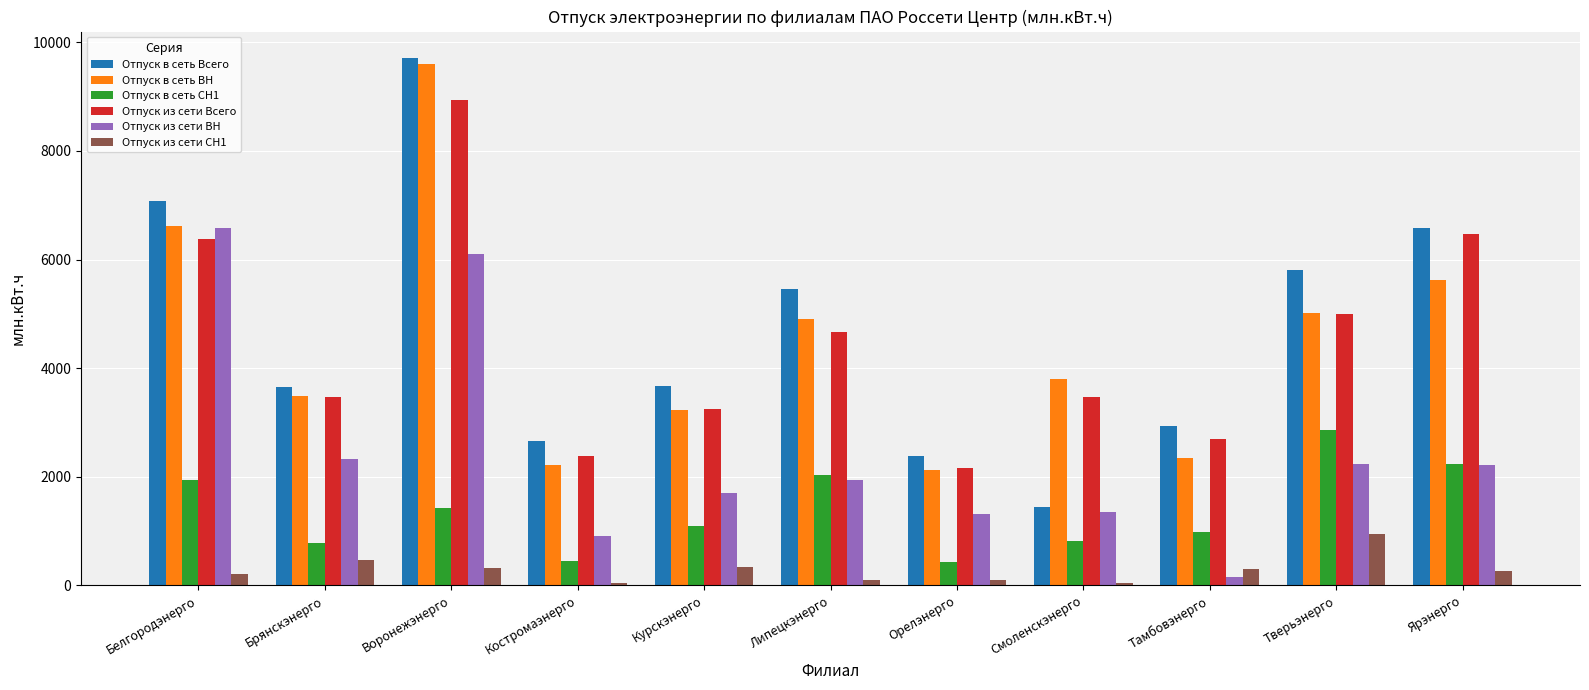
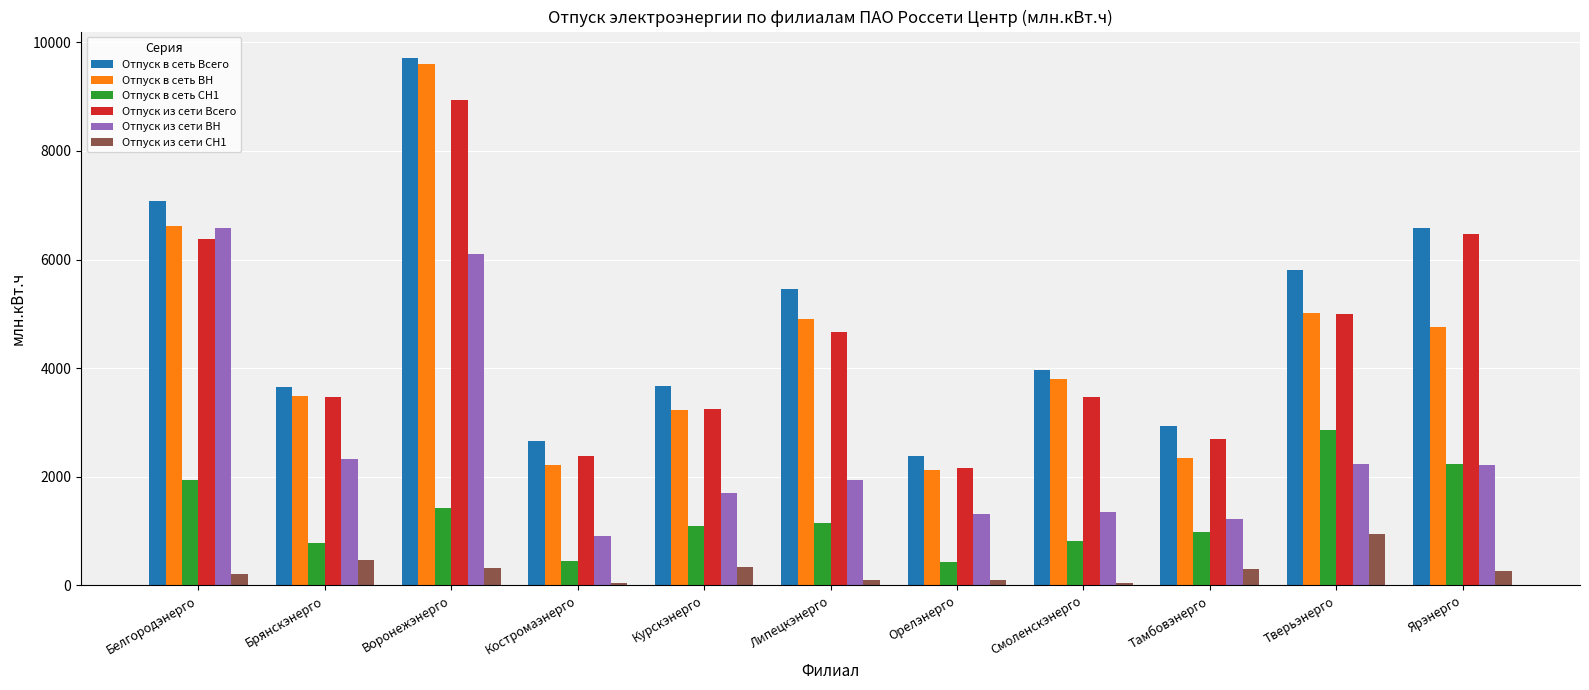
  {
    "Отпуск в сеть Всего": {
      "Белгородэнерго": 7100,
      "Брянскэнерго": 3700,
      "Воронежэнерго": 9700,
      "Костромаэнерго": 2700,
      "Курскэнерго": 3700,
      "Липецкэнерго": 5400,
      "Орелэнерго": 2400,
-     "Смоленскэнерго": 1400,
+     "Смоленскэнерго": 4000,
      "Тамбовэнерго": 2900,
      "Тверьэнерго": 5800,
      "Ярэнерго": 6600
    },
    "Отпуск в сеть ВН": {
      "Белгородэнерго": 6600,
      "Брянскэнерго": 3500,
      "Воронежэнерго": 9600,
      "Костромаэнерго": 2200,
      "Курскэнерго": 3200,
      "Липецкэнерго": 4900,
      "Орелэнерго": 2100,
      "Смоленскэнерго": 3800,
      "Тамбовэнерго": 2300,
      "Тверьэнерго": 5000,
-     "Ярэнерго": 5600
+     "Ярэнерго": 4800
    },
    "Отпуск в сеть СН1": {
      "Белгородэнерго": 1900,
      "Брянскэнерго": 800,
      "Воронежэнерго": 1400,
      "Костромаэнерго": 400,
      "Курскэнерго": 1100,
-     "Липецкэнерго": 2000,
+     "Липецкэнерго": 1100,
      "Орелэнерго": 400,
      "Смоленскэнерго": 800,
      "Тамбовэнерго": 1000,
      "Тверьэнерго": 2900,
      "Ярэнерго": 2200
    },
    "Отпуск из сети Всего": {
      "Белгородэнерго": 6400,
      "Брянскэнерго": 3500,
      "Воронежэнерго": 8900,
      "Костромаэнерго": 2400,
      "Курскэнерго": 3200,
      "Липецкэнерго": 4700,
      "Орелэнерго": 2200,
      "Смоленскэнерго": 3500,
      "Тамбовэнерго": 2700,
      "Тверьэнерго": 5000,
      "Ярэнерго": 6500
    },
    "Отпуск из сети ВН": {
      "Белгородэнерго": 6600,
      "Брянскэнерго": 2300,
      "Воронежэнерго": 6100,
      "Костромаэнерго": 900,
      "Курскэнерго": 1700,
      "Липецкэнерго": 1900,
      "Орелэнерго": 1300,
      "Смоленскэнерго": 1400,
-     "Тамбовэнерго": 200,
+     "Тамбовэнерго": 1200,
      "Тверьэнерго": 2200,
      "Ярэнерго": 2200
    },
    "Отпуск из сети СН1": {
      "Белгородэнерго": 200,
      "Брянскэнерго": 500,
      "Воронежэнерго": 300,
      "Курскэнерго": 300,
      "Липецкэнерго": 100,
      "Орелэнерго": 100,
      "Смоленскэнерго": 0,
      "Тамбовэнерго": 300,
      "Тверьэнерго": 1000,
      "Ярэнерго": 300
    }
  }
